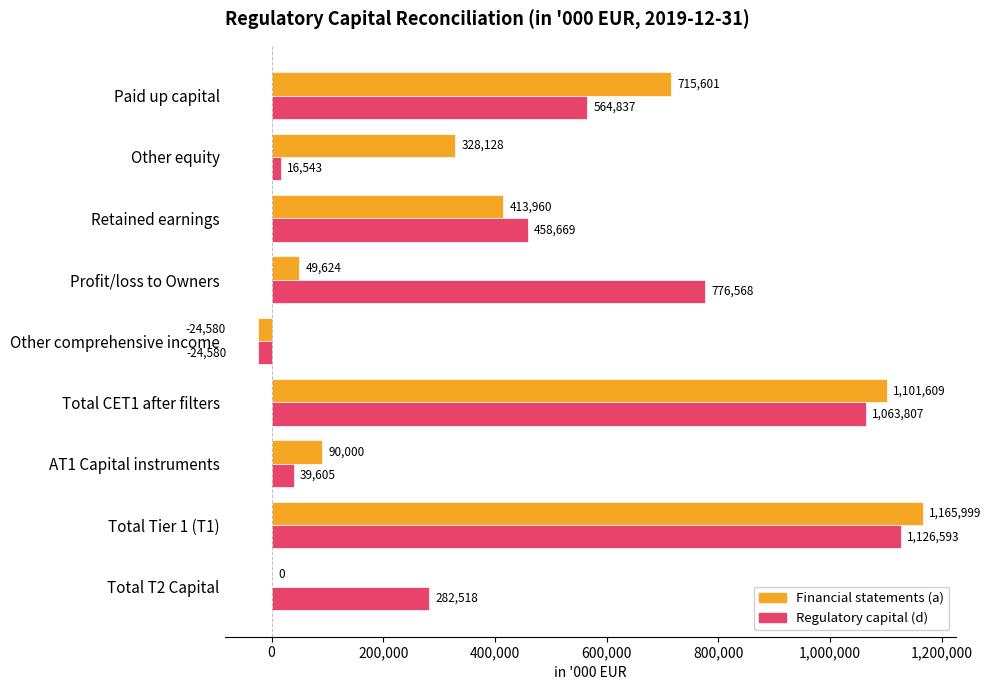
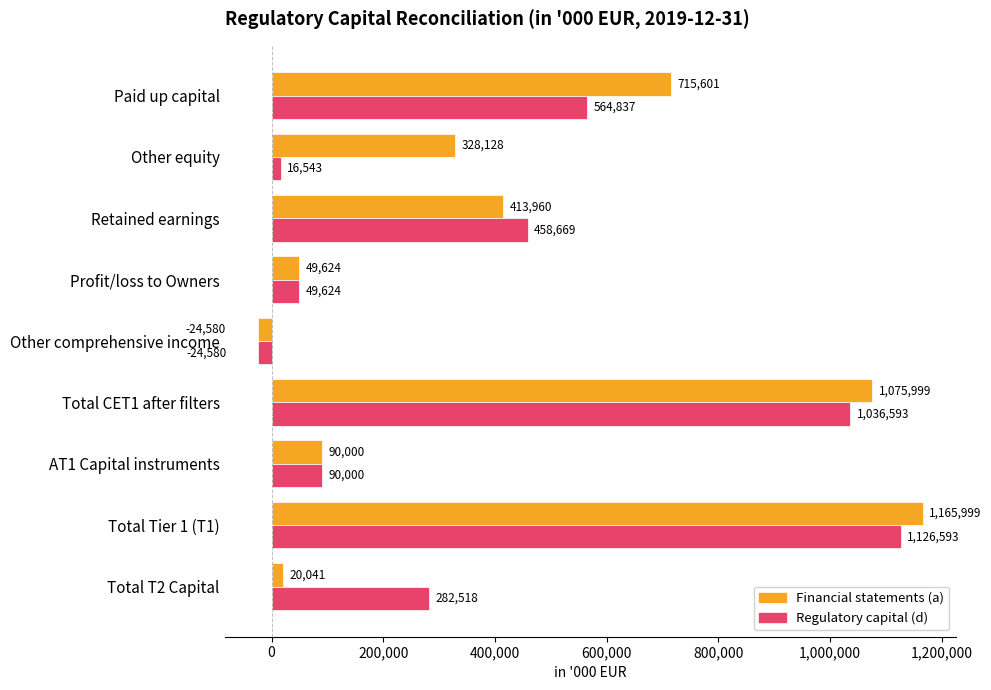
  {
    "Financial statements (a)": {
      "Paid up capital": "715,601",
      "Other equity": "328,128",
      "Retained earnings": "413,960",
      "Profit/loss to Owners": "49,624",
-     "Total CET1 after filters": "1,101,609",
+     "Total CET1 after filters": "1,075,999",
      "AT1 Capital instruments": "90,000",
      "Total Tier 1 (T1)": "1,165,999",
-     "Total T2 Capital": "0"
+     "Total T2 Capital": "20,041"
    },
    "Regulatory capital (d)": {
      "Paid up capital": "564,837",
      "Other equity": "16,543",
      "Retained earnings": "458,669",
-     "Profit/loss to Owners": "776,568",
-     "Total CET1 after filters": "1,063,807",
-     "AT1 Capital instruments": "39,605",
+     "Profit/loss to Owners": "49,624",
+     "Total CET1 after filters": "1,036,593",
+     "AT1 Capital instruments": "90,000",
      "Total Tier 1 (T1)": "1,126,593",
      "Total T2 Capital": "282,518"
    }
  }
